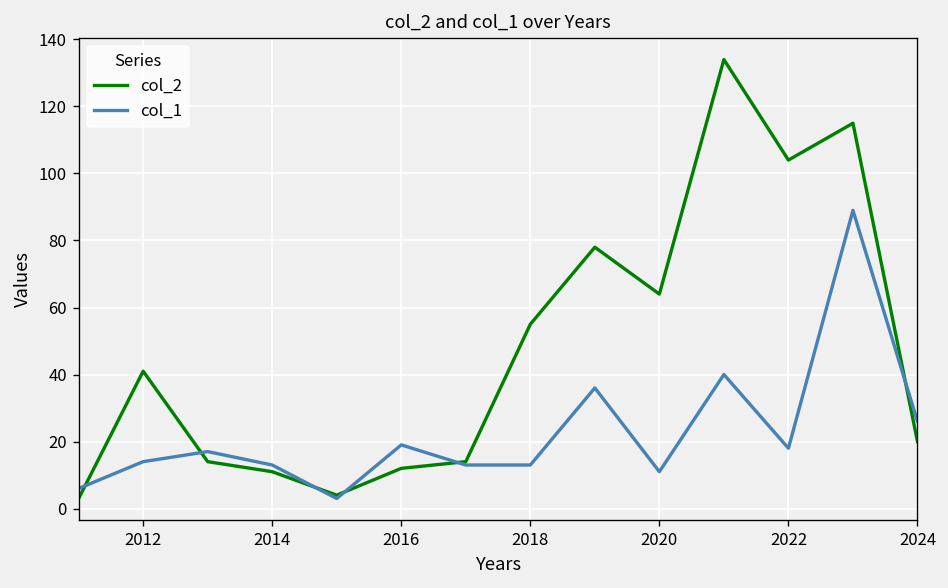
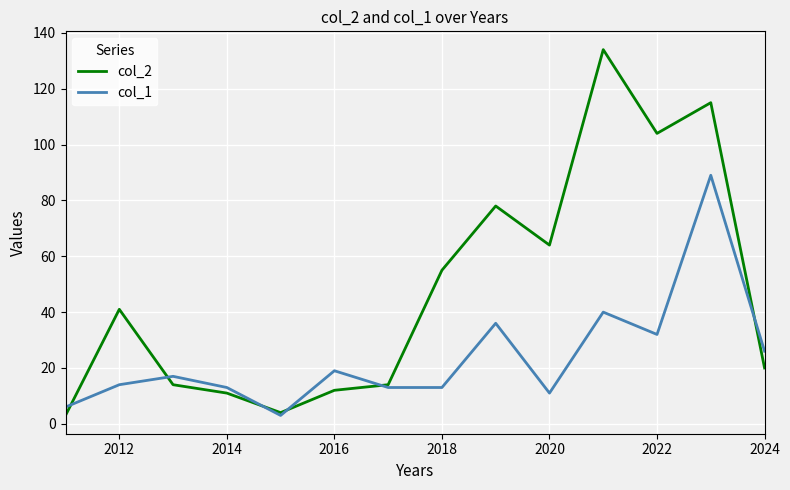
  {
    "col_2": {
      "2012": 41,
      "2014": 11,
      "2016": 12,
      "2018": 55,
      "2020": 64,
      "2022": 104,
      "2024": 20
    },
    "col_1": {
      "2012": 14,
      "2014": 13,
      "2016": 19,
      "2018": 13,
      "2020": 11,
-     "2022": 18,
+     "2022": 32,
      "2024": 26
    }
  }
